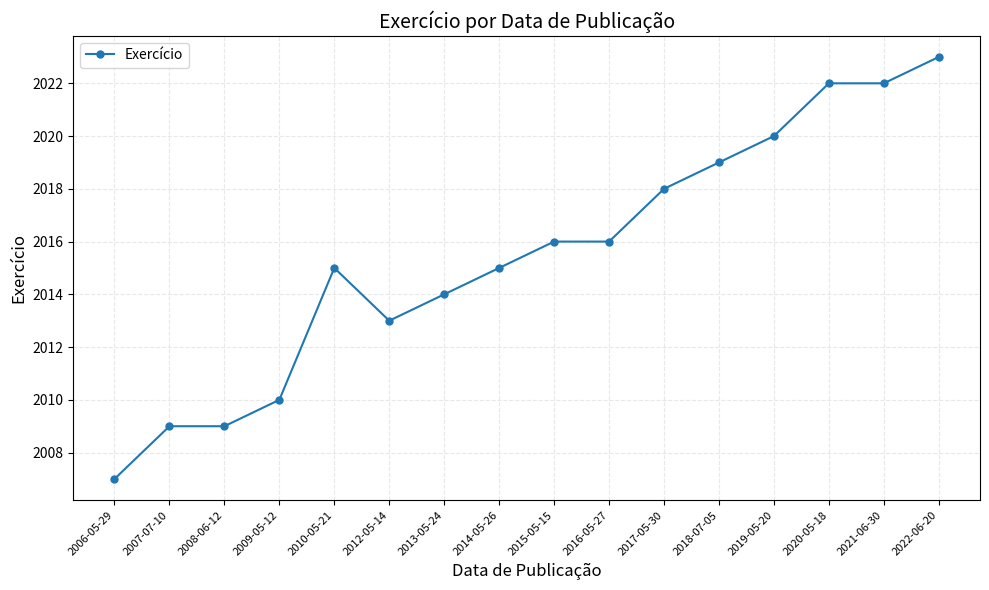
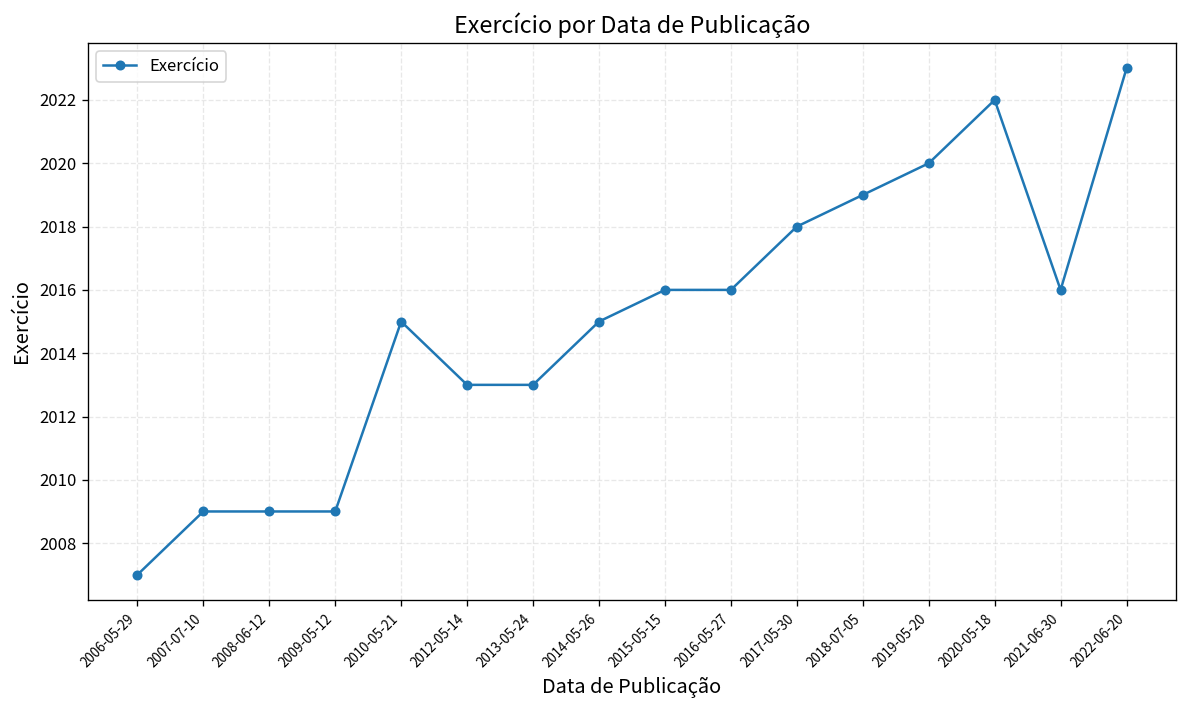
  {
    "2006-05-29": 2007,
    "2007-07-10": 2009,
    "2008-06-12": 2009,
-   "2009-05-12": 2010,
+   "2009-05-12": 2009,
    "2010-05-21": 2015,
    "2012-05-14": 2013,
-   "2013-05-24": 2014,
+   "2013-05-24": 2013,
    "2014-05-26": 2015,
    "2015-05-15": 2016,
    "2016-05-27": 2016,
    "2017-05-30": 2018,
    "2018-07-05": 2019,
    "2019-05-20": 2020,
    "2020-05-18": 2022,
-   "2021-06-30": 2022,
+   "2021-06-30": 2016,
    "2022-06-20": 2023
  }
